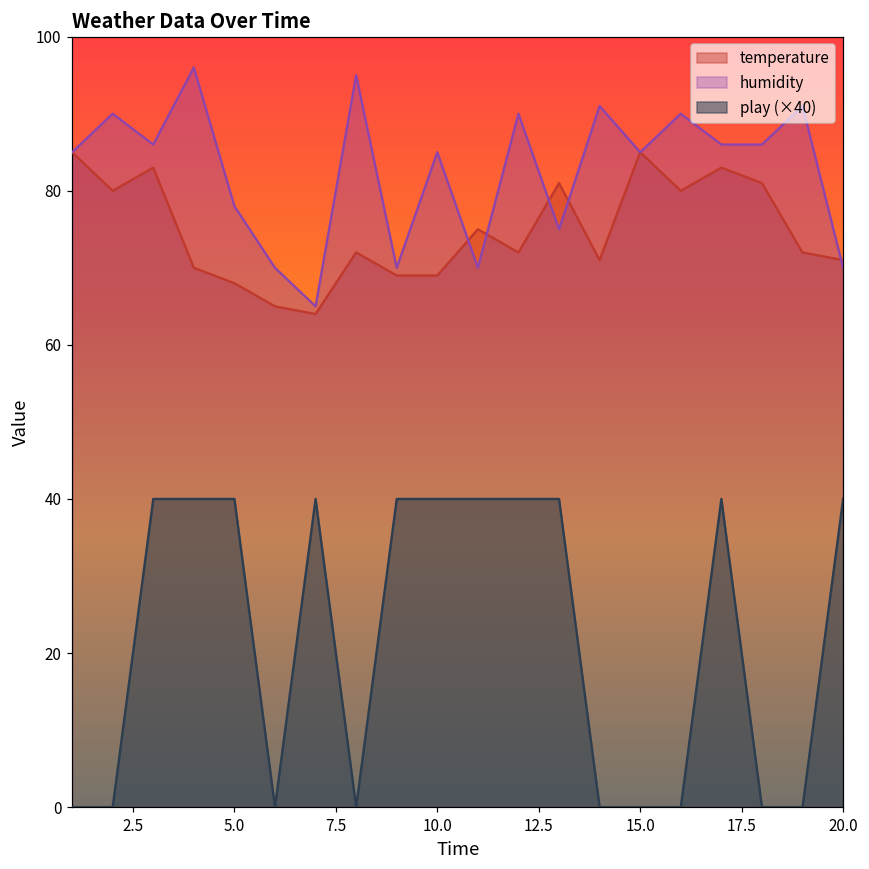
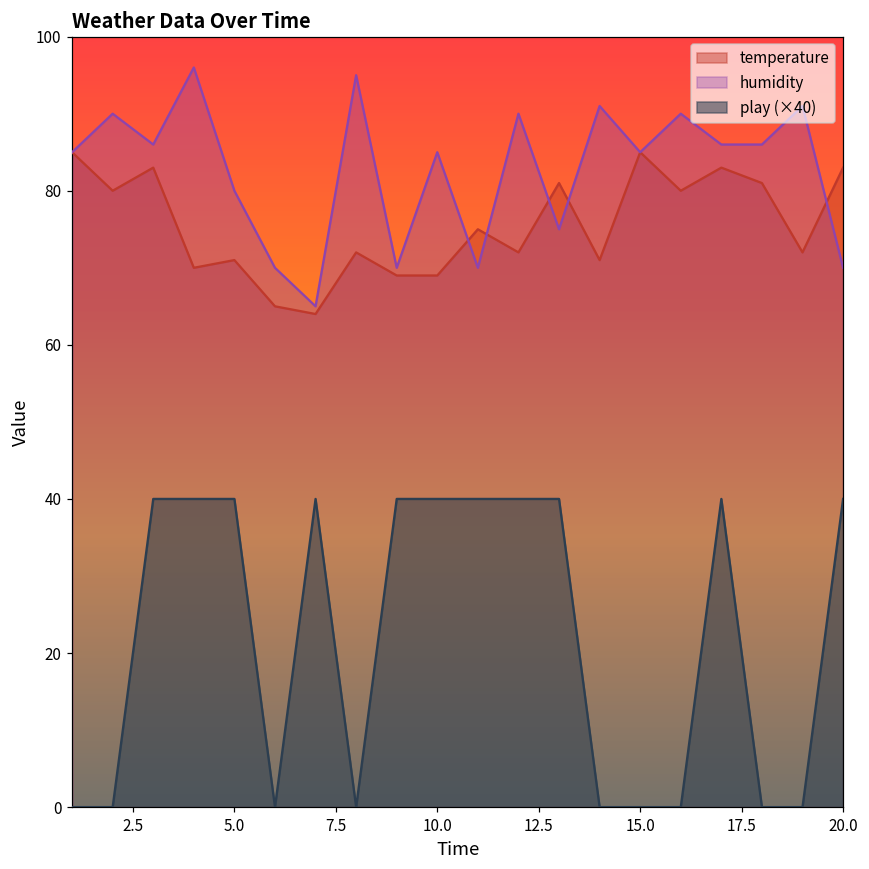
  {
    "temperature": {
-     "5.0": 68,
+     "5.0": 71,
      "10.0": 69,
-     "20.0": 71
+     "20.0": 83
    },
    "humidity": {
-     "5.0": 78,
+     "5.0": 80,
      "10.0": 85,
      "20.0": 70
    },
    "play (×40)": {
      "5.0": 40,
      "10.0": 40,
      "15.0": 0,
      "20.0": 40
    }
  }
